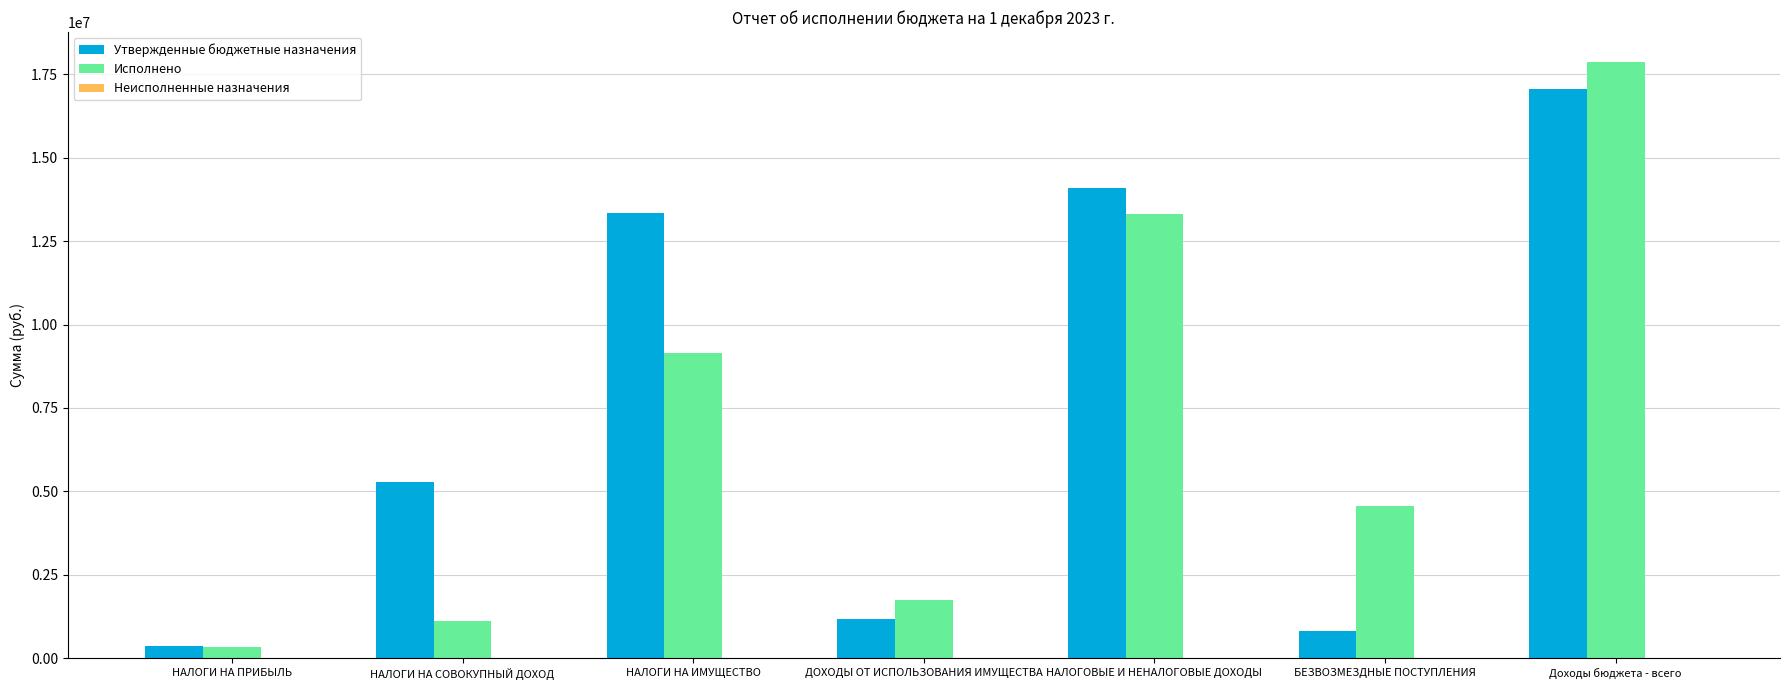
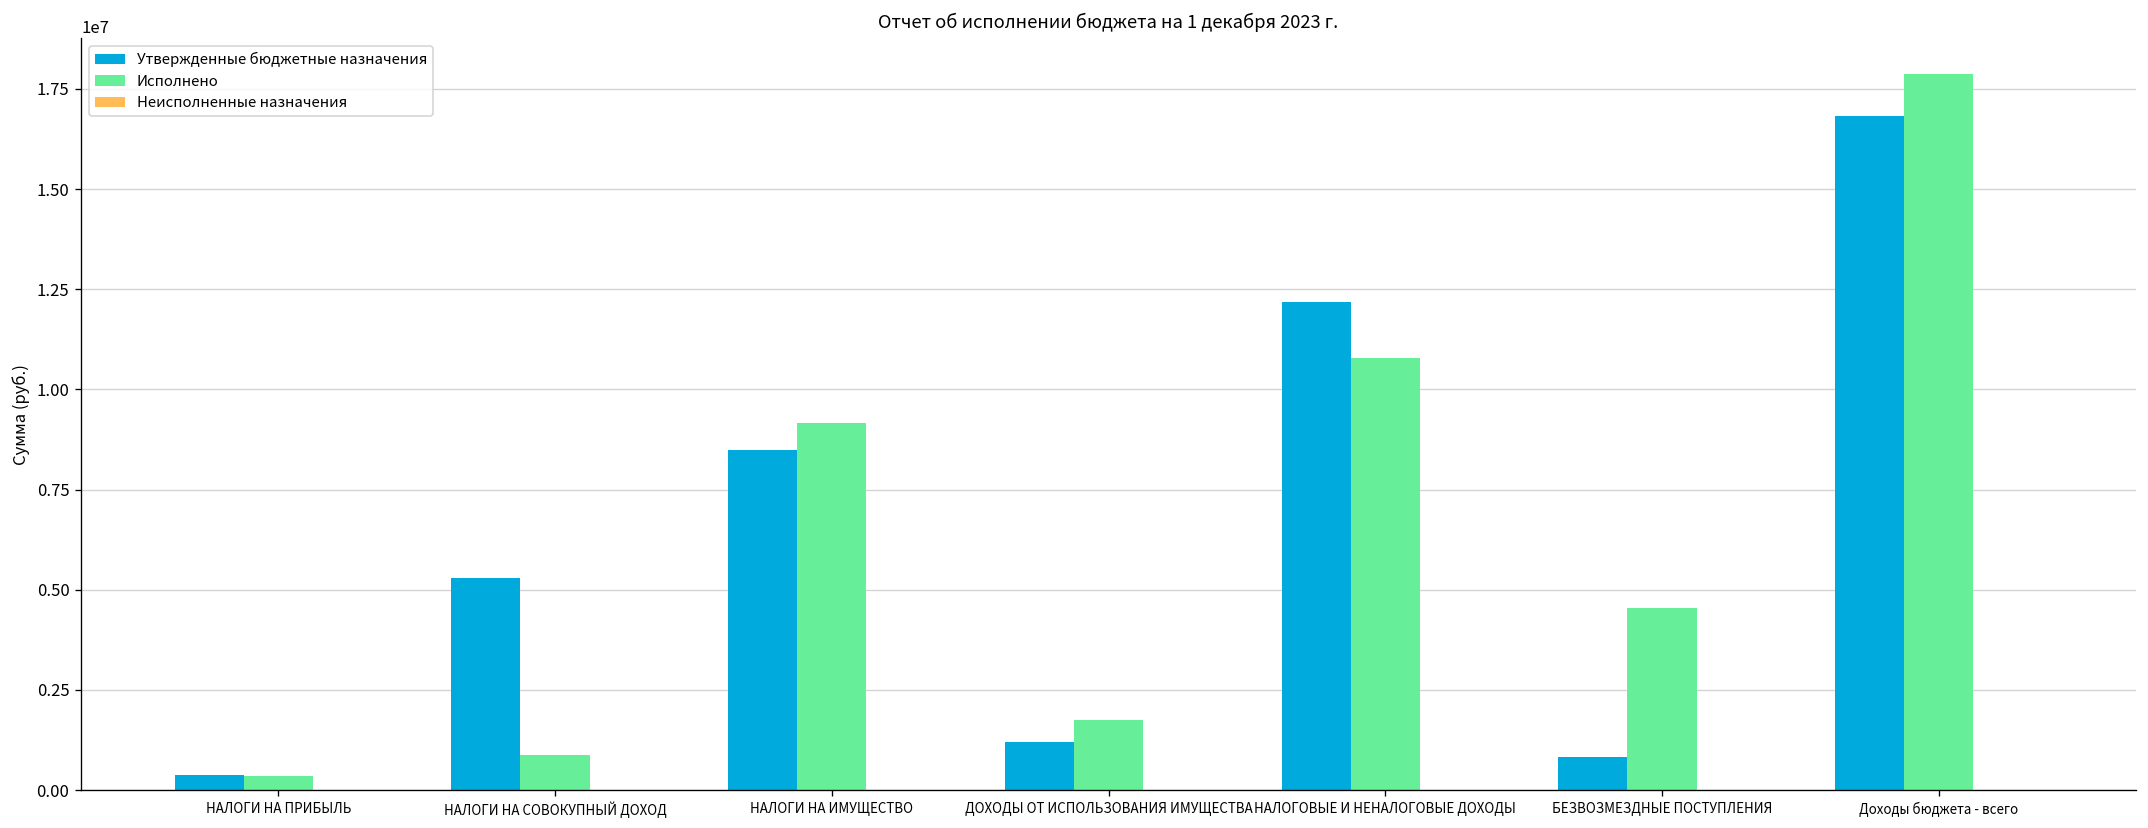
  {
    "Утвержденные бюджетные назначения": {
      "НАЛОГИ НА ПРИБЫЛЬ": 400000,
      "НАЛОГИ НА СОВОКУПНЫЙ ДОХОД": 5300000,
-     "НАЛОГИ НА ИМУЩЕСТВО": 13300000,
+     "НАЛОГИ НА ИМУЩЕСТВО": 8500000,
      "ДОХОДЫ ОТ ИСПОЛЬЗОВАНИЯ ИМУЩЕСТВА": 1200000,
-     "НАЛОГОВЫЕ И НЕНАЛОГОВЫЕ ДОХОДЫ": 14100000,
+     "НАЛОГОВЫЕ И НЕНАЛОГОВЫЕ ДОХОДЫ": 12200000,
      "БЕЗВОЗМЕЗДНЫЕ ПОСТУПЛЕНИЯ": 800000,
-     "Доходы бюджета - всего": 17100000
+     "Доходы бюджета - всего": 16800000
    },
    "Исполнено": {
      "НАЛОГИ НА ПРИБЫЛЬ": 400000,
-     "НАЛОГИ НА СОВОКУПНЫЙ ДОХОД": 1100000,
+     "НАЛОГИ НА СОВОКУПНЫЙ ДОХОД": 900000,
      "НАЛОГИ НА ИМУЩЕСТВО": 9200000,
      "ДОХОДЫ ОТ ИСПОЛЬЗОВАНИЯ ИМУЩЕСТВА": 1800000,
-     "НАЛОГОВЫЕ И НЕНАЛОГОВЫЕ ДОХОДЫ": 13300000,
+     "НАЛОГОВЫЕ И НЕНАЛОГОВЫЕ ДОХОДЫ": 10800000,
      "БЕЗВОЗМЕЗДНЫЕ ПОСТУПЛЕНИЯ": 4600000,
      "Доходы бюджета - всего": 17900000
    },
    "Неисполненные назначения": {
      "НАЛОГИ НА ПРИБЫЛЬ": 0,
      "НАЛОГИ НА СОВОКУПНЫЙ ДОХОД": 0,
      "НАЛОГИ НА ИМУЩЕСТВО": 0,
      "НАЛОГОВЫЕ И НЕНАЛОГОВЫЕ ДОХОДЫ": 0,
      "БЕЗВОЗМЕЗДНЫЕ ПОСТУПЛЕНИЯ": 0,
      "Доходы бюджета - всего": 0
    }
  }
